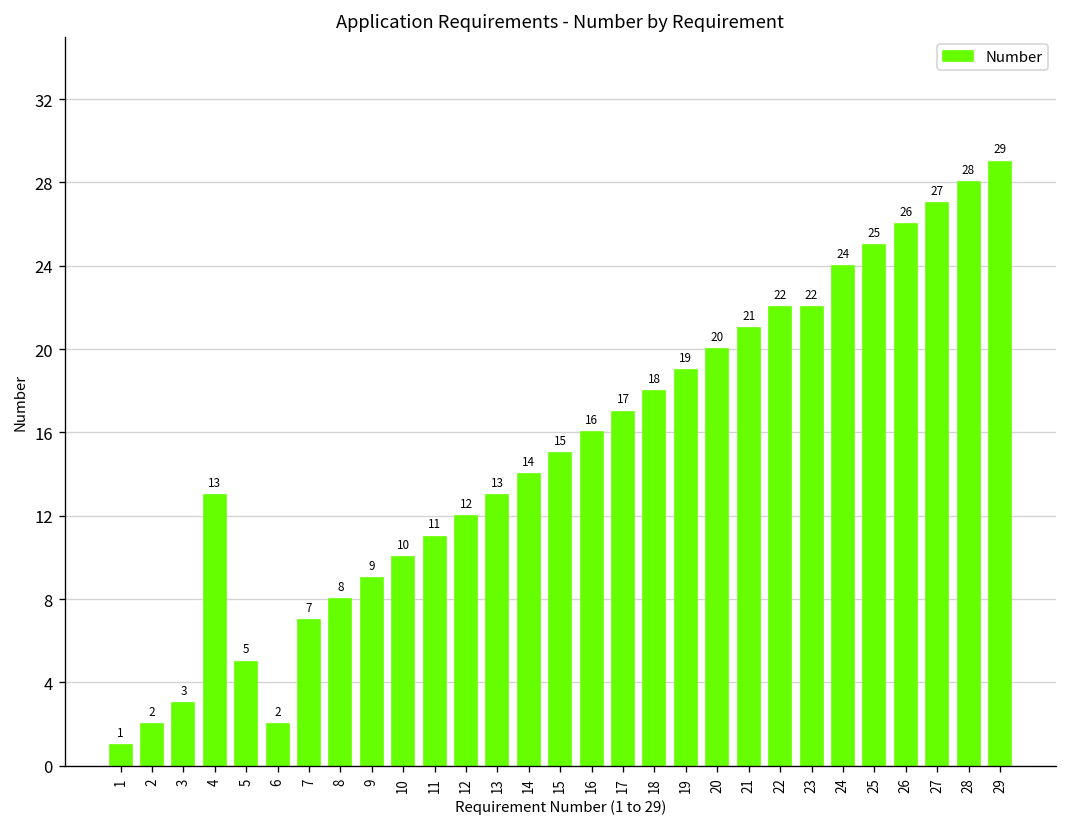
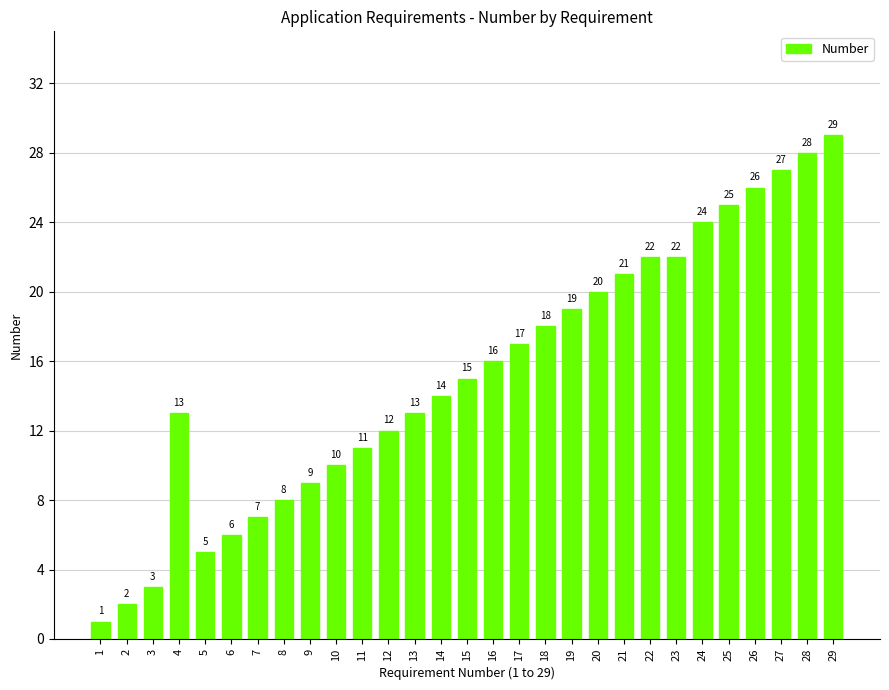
  {
    "1": 1,
    "2": 2,
    "3": 3,
    "4": 13,
    "5": 5,
-   "6": 2,
+   "6": 6,
    "7": 7,
    "8": 8,
    "9": 9,
    "10": 10,
    "11": 11,
    "12": 12,
    "13": 13,
    "14": 14,
    "15": 15,
    "16": 16,
    "17": 17,
    "18": 18,
    "19": 19,
    "20": 20,
    "21": 21,
    "22": 22,
    "23": 22,
    "24": 24,
    "25": 25,
    "26": 26,
    "27": 27,
    "28": 28,
    "29": 29
  }
